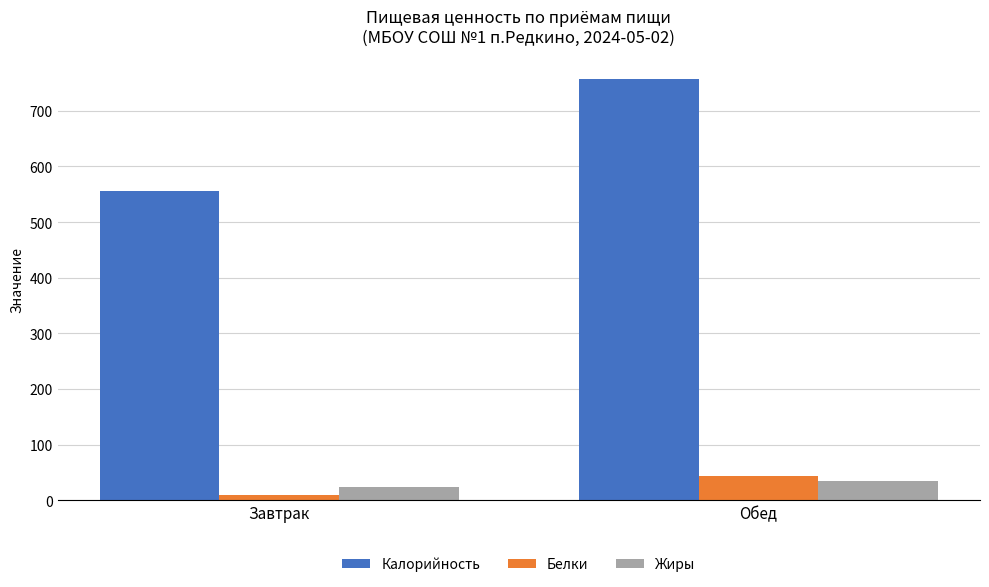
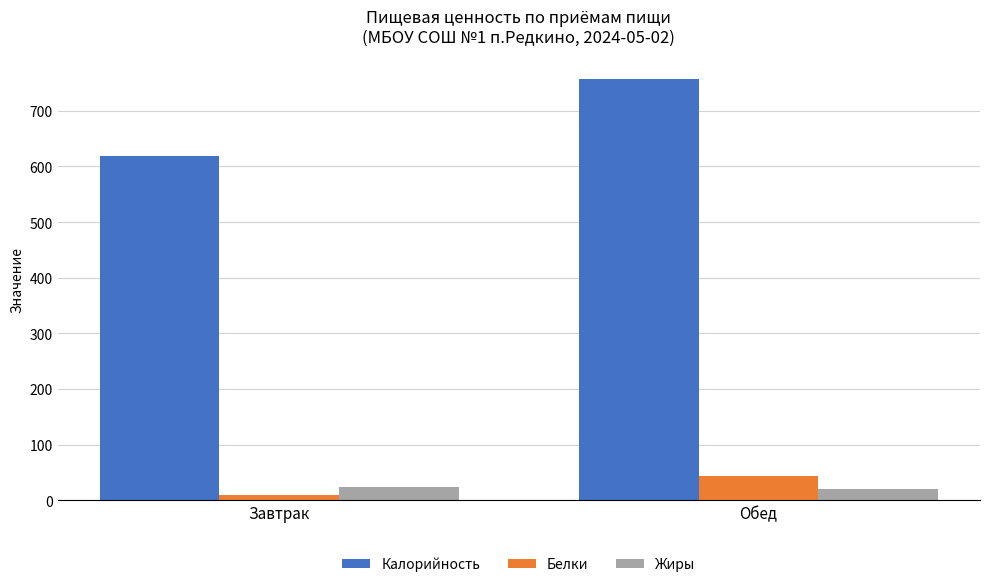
  {
    "Калорийность": {
-     "Завтрак": 560,
+     "Завтрак": 620,
      "Обед": 760
    },
    "Белки": {
      "Завтрак": 10,
      "Обед": 40
    },
    "Жиры": {
      "Завтрак": 20,
-     "Обед": 30
+     "Обед": 20
    }
  }
